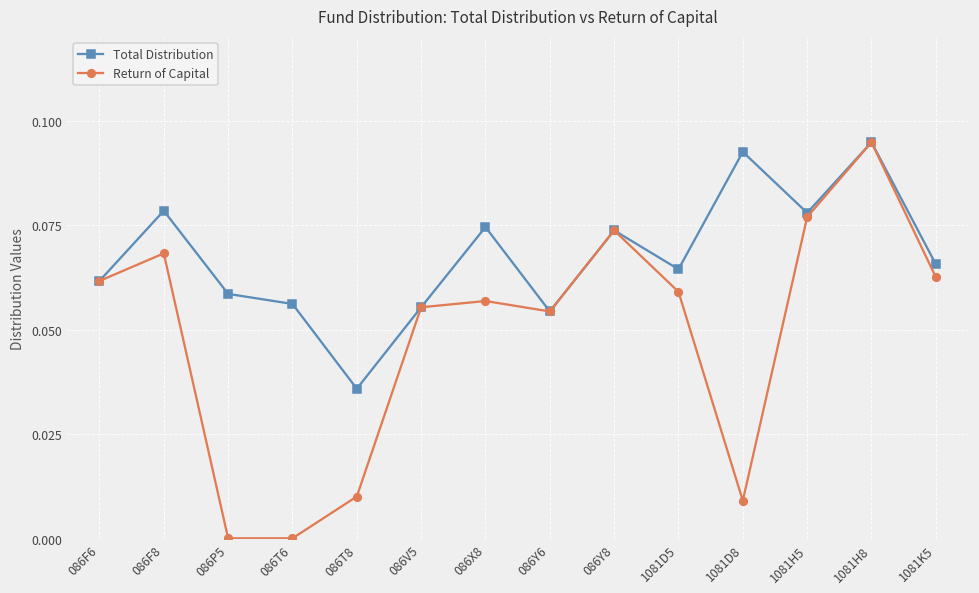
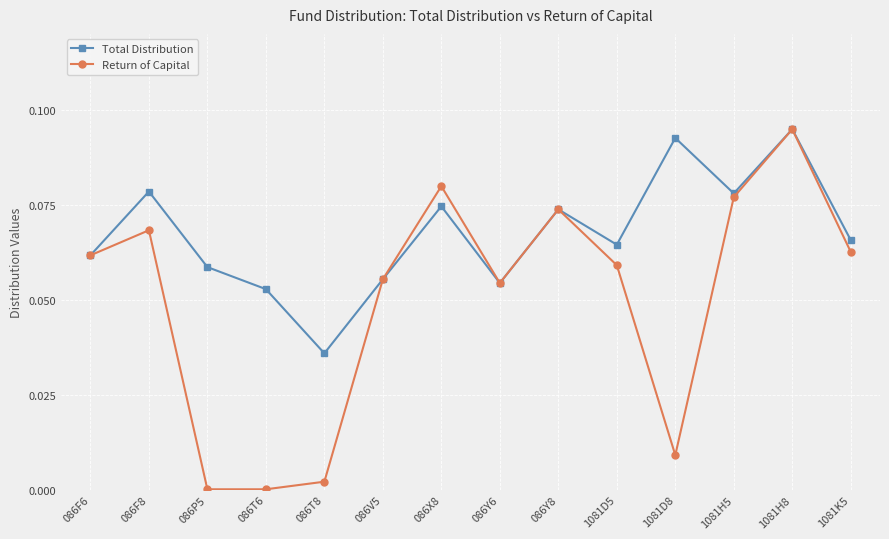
  {
    "Total Distribution": {
      "086F8": 0.079,
      "086P5": 0.059,
-     "086T6": 0.056,
+     "086T6": 0.053,
      "086T8": 0.036,
      "086X8": 0.075,
      "1081D5": 0.065,
      "1081D8": 0.093,
      "1081H5": 0.078,
      "1081K5": 0.066
    },
    "Return of Capital": {
      "086F8": 0.068,
      "086P5": 0.000,
      "086T6": 0.000,
-     "086T8": 0.010,
-     "086X8": 0.057,
+     "086T8": 0.002,
+     "086X8": 0.080,
      "1081D5": 0.059,
      "1081D8": 0.009,
      "1081H5": 0.077,
      "1081K5": 0.063
    }
  }
